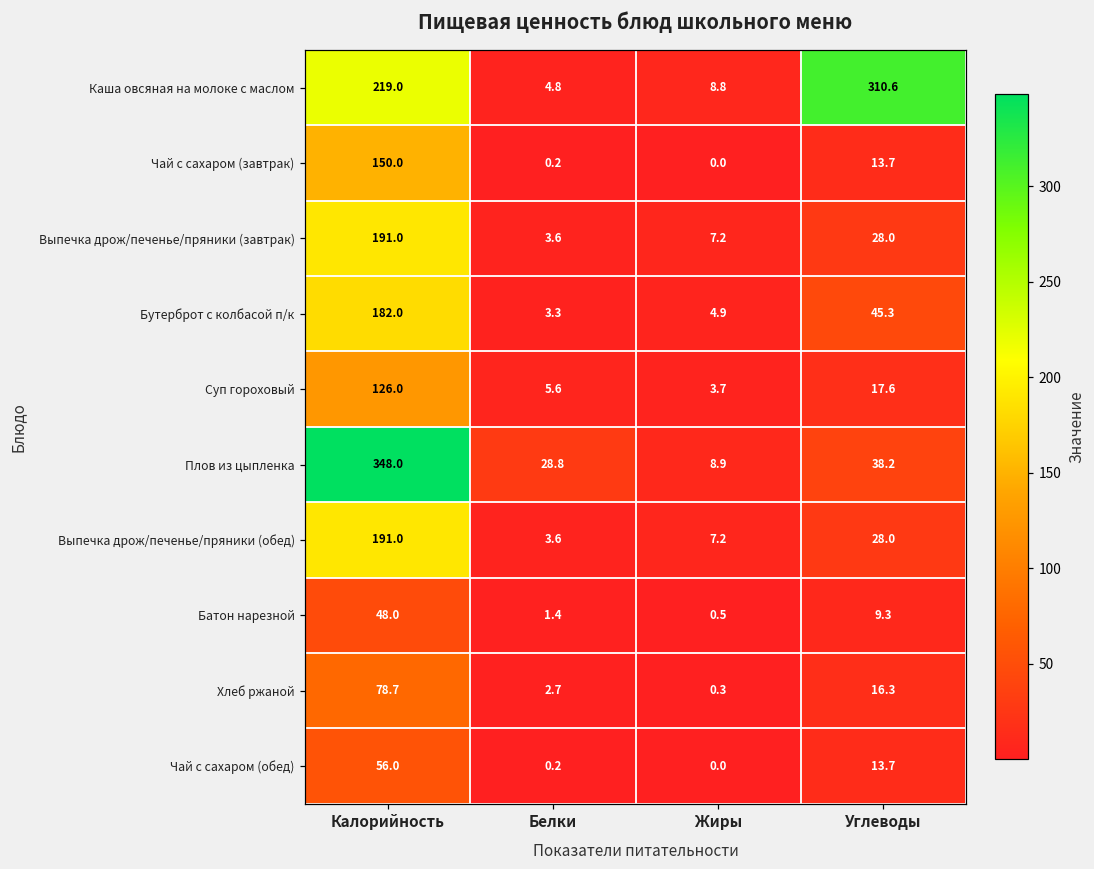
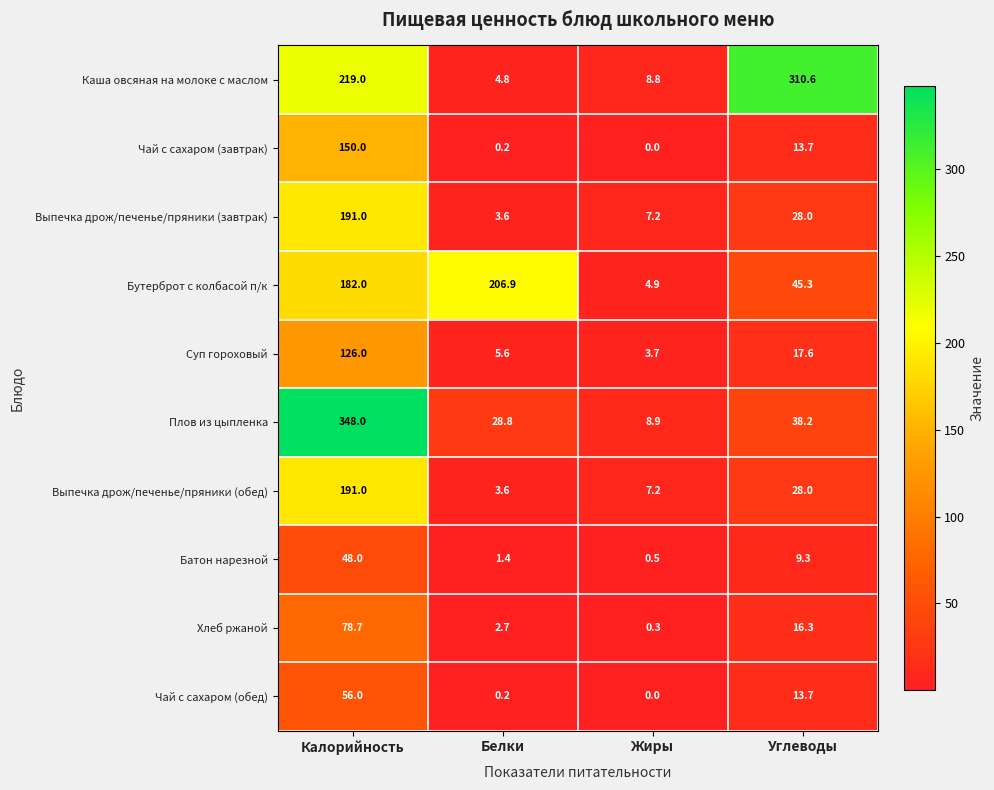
  {
    "Каша овсяная на молоке с маслом": {
      "Калорийность": 219.0,
      "Белки": 4.8,
      "Жиры": 8.8,
      "Углеводы": 310.6
    },
    "Чай с сахаром (завтрак)": {
      "Калорийность": 150.0,
      "Белки": 0.2,
      "Жиры": 0.0,
      "Углеводы": 13.7
    },
    "Выпечка дрож/печенье/пряники (завтрак)": {
      "Калорийность": 191.0,
      "Белки": 3.6,
      "Жиры": 7.2,
      "Углеводы": 28.0
    },
    "Бутерброт с колбасой п/к": {
      "Калорийность": 182.0,
-     "Белки": 3.3,
+     "Белки": 206.9,
      "Жиры": 4.9,
      "Углеводы": 45.3
    },
    "Суп гороховый": {
      "Калорийность": 126.0,
      "Белки": 5.6,
      "Жиры": 3.7,
      "Углеводы": 17.6
    },
    "Плов из цыпленка": {
      "Калорийность": 348.0,
      "Белки": 28.8,
      "Жиры": 8.9,
      "Углеводы": 38.2
    },
    "Выпечка дрож/печенье/пряники (обед)": {
      "Калорийность": 191.0,
      "Белки": 3.6,
      "Жиры": 7.2,
      "Углеводы": 28.0
    },
    "Батон нарезной": {
      "Калорийность": 48.0,
      "Белки": 1.4,
      "Жиры": 0.5,
      "Углеводы": 9.3
    },
    "Хлеб ржаной": {
      "Калорийность": 78.7,
      "Белки": 2.7,
      "Жиры": 0.3,
      "Углеводы": 16.3
    },
    "Чай с сахаром (обед)": {
      "Калорийность": 56.0,
      "Белки": 0.2,
      "Жиры": 0.0,
      "Углеводы": 13.7
    }
  }
